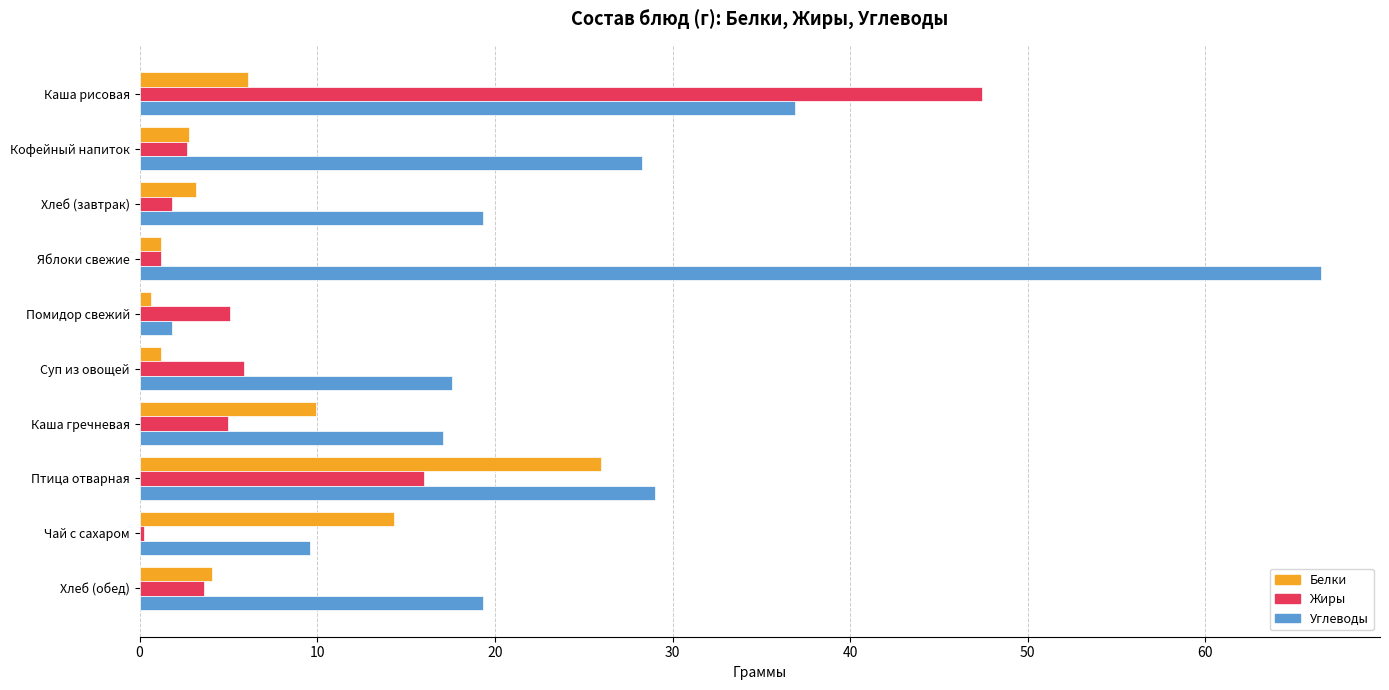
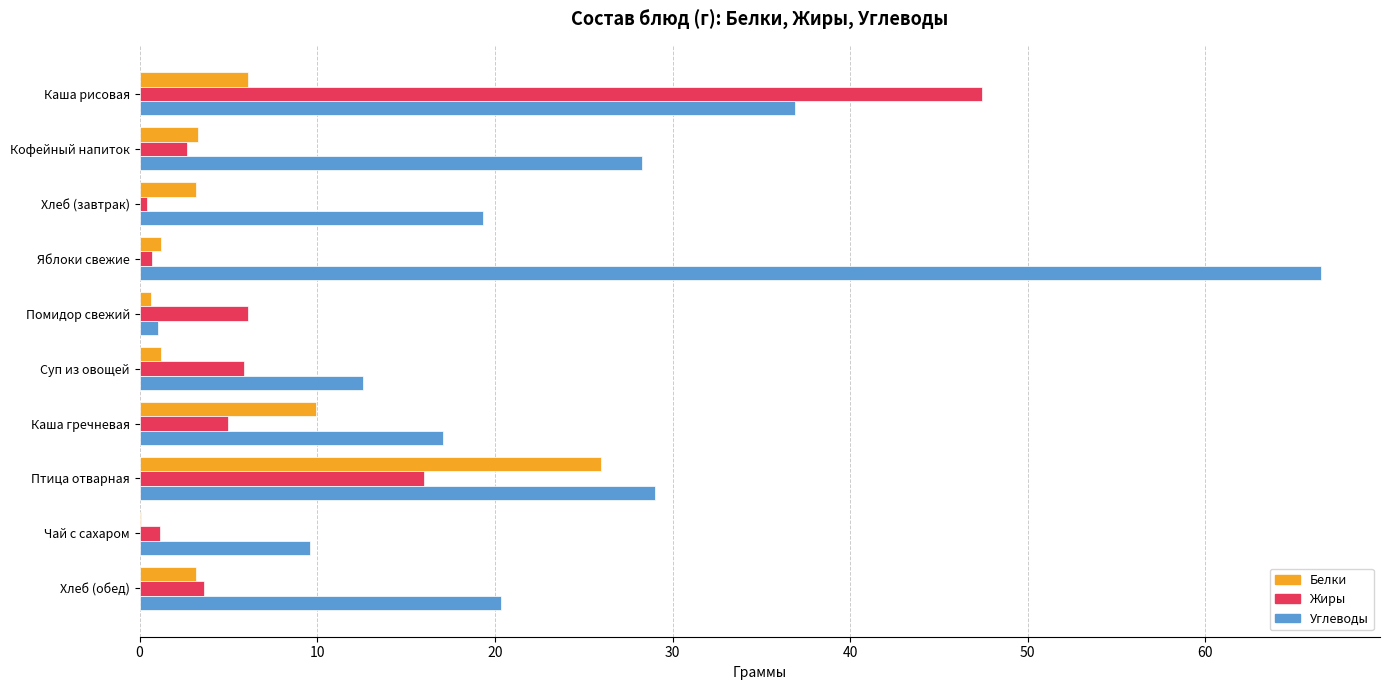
  {
    "Белки": {
      "Каша рисовая": 6.1,
-     "Кофейный напиток": 2.8,
+     "Кофейный напиток": 3.3,
      "Хлеб (завтрак)": 3.2,
      "Яблоки свежие": 1.2,
      "Помидор свежий": 0.7,
      "Суп из овощей": 1.2,
      "Каша гречневая": 9.9,
      "Птица отварная": 26.0,
-     "Чай с сахаром": 14.3,
-     "Хлеб (обед)": 4.1
+     "Чай с сахаром": 0.1,
+     "Хлеб (обед)": 3.2
    },
    "Жиры": {
      "Каша рисовая": 47.4,
      "Кофейный напиток": 2.7,
-     "Хлеб (завтрак)": 1.8,
-     "Яблоки свежие": 1.2,
-     "Помидор свежий": 5.1,
+     "Хлеб (завтрак)": 0.4,
+     "Яблоки свежие": 0.7,
+     "Помидор свежий": 6.1,
      "Суп из овощей": 5.9,
      "Каша гречневая": 5.0,
      "Птица отварная": 16.0,
-     "Чай с сахаром": 0.2,
+     "Чай с сахаром": 1.2,
      "Хлеб (обед)": 3.6
    },
    "Углеводы": {
      "Каша рисовая": 36.9,
      "Кофейный напиток": 28.3,
      "Хлеб (завтрак)": 19.3,
      "Яблоки свежие": 66.5,
-     "Помидор свежий": 1.8,
-     "Суп из овощей": 17.6,
+     "Помидор свежий": 1.0,
+     "Суп из овощей": 12.6,
      "Каша гречневая": 17.1,
      "Птица отварная": 29.0,
      "Чай с сахаром": 9.6,
-     "Хлеб (обед)": 19.3
+     "Хлеб (обед)": 20.4
    }
  }
